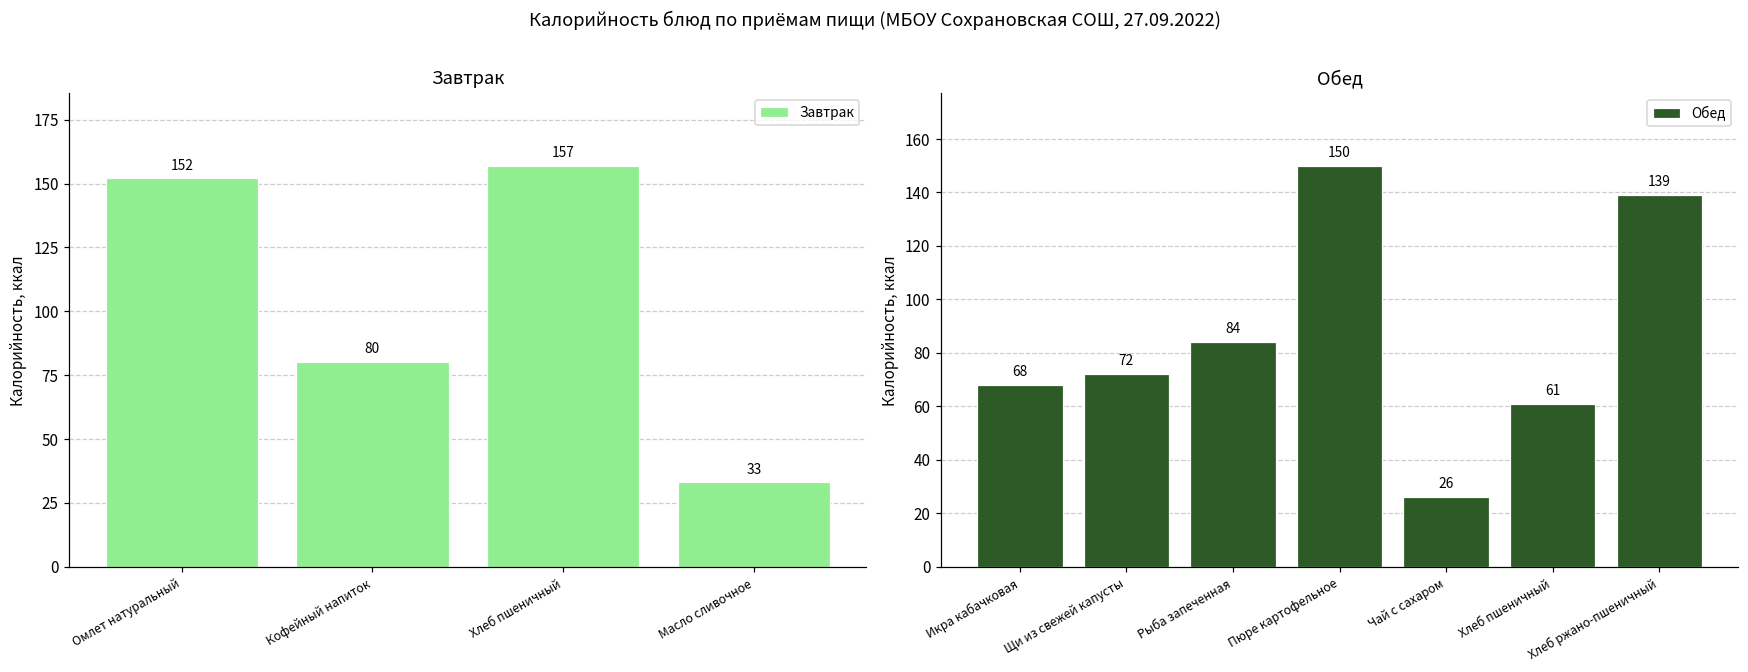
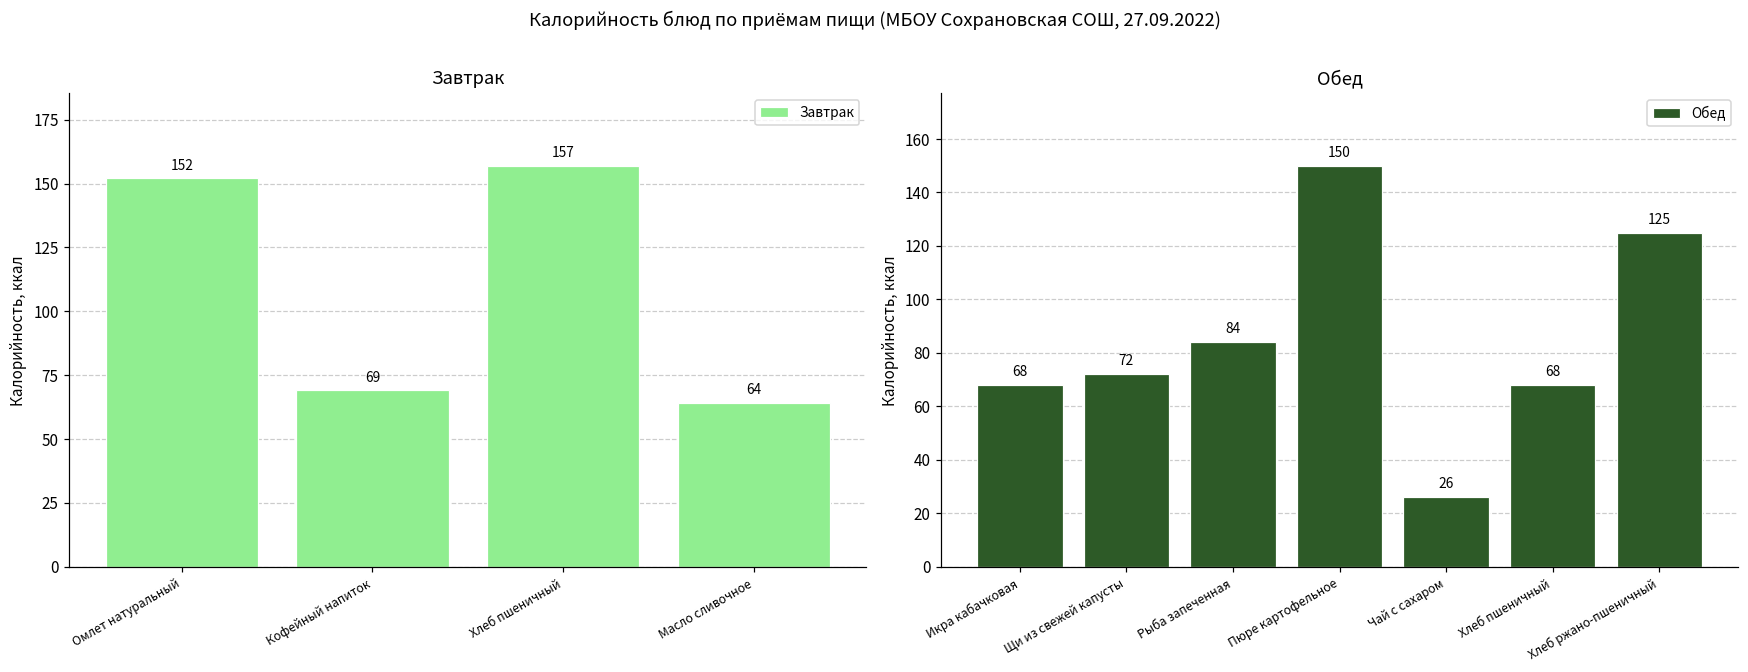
  {
    "Завтрак": {
      "Омлет натуральный": 152,
-     "Кофейный напиток": 80,
+     "Кофейный напиток": 69,
      "Хлеб пшеничный": 157,
-     "Масло сливочное": 33
+     "Масло сливочное": 64
    },
    "Обед": {
      "Икра кабачковая": 68,
      "Щи из свежей капусты": 72,
      "Рыба запеченная": 84,
      "Пюре картофельное": 150,
      "Чай с сахаром": 26,
-     "Хлеб пшеничный": 61,
-     "Хлеб ржано-пшеничный": 139
+     "Хлеб пшеничный": 68,
+     "Хлеб ржано-пшеничный": 125
    }
  }
